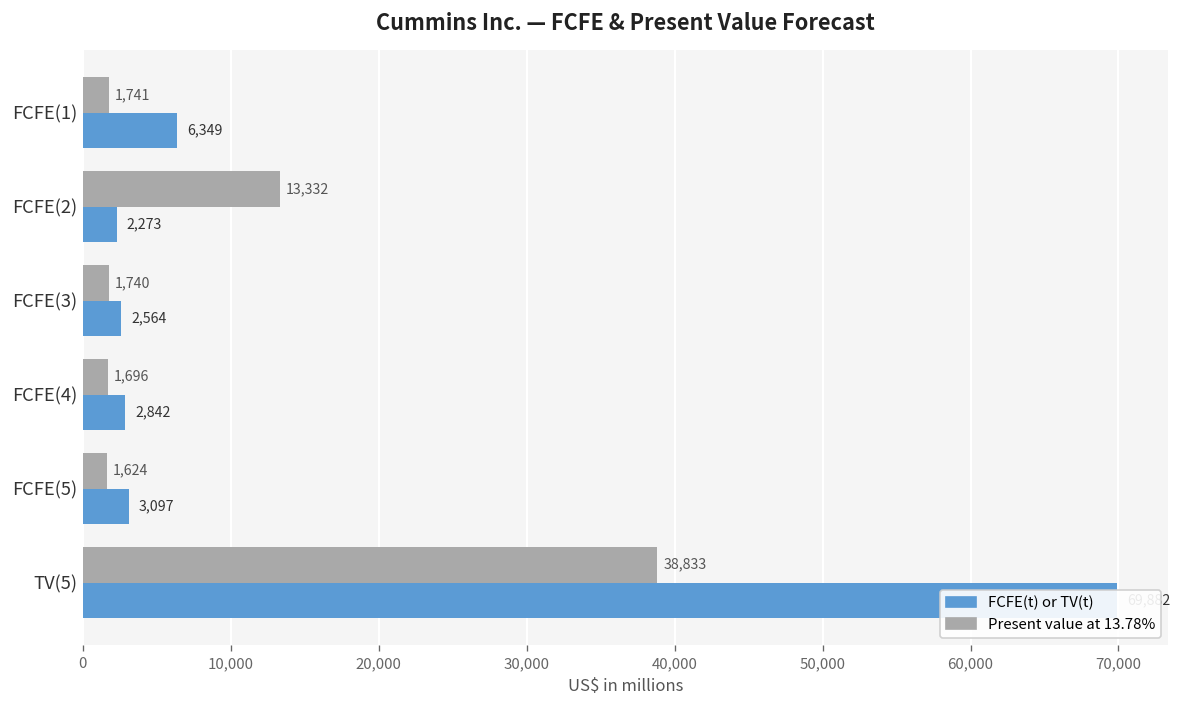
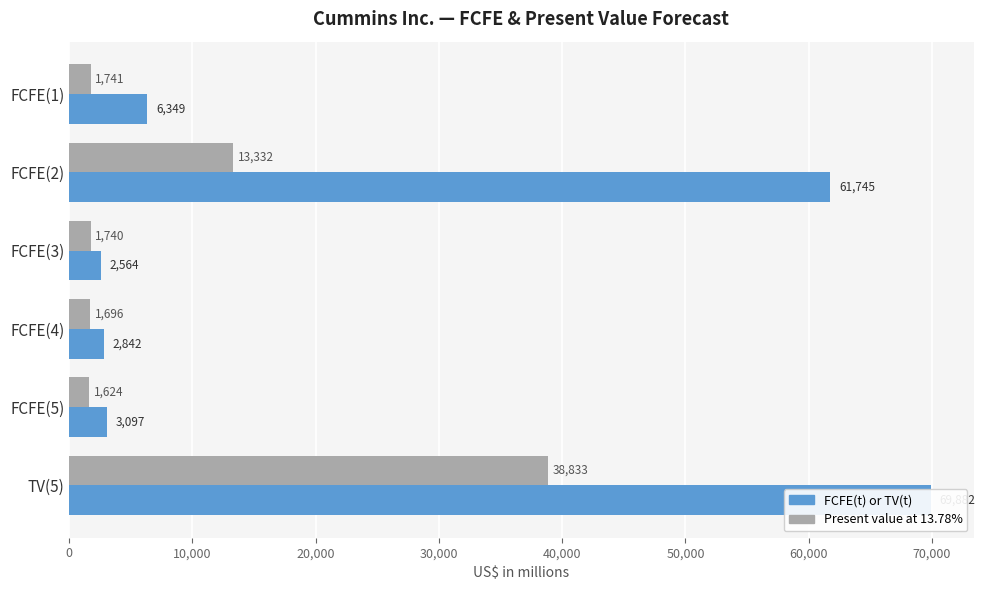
  {
    "FCFE(t) or TV(t)": {
      "FCFE(1)": "6,349",
-     "FCFE(2)": "2,273",
+     "FCFE(2)": "61,745",
      "FCFE(3)": "2,564",
      "FCFE(4)": "2,842",
      "FCFE(5)": "3,097"
    },
    "Present value at 13.78%": {
      "FCFE(1)": "1,741",
      "FCFE(2)": "13,332",
      "FCFE(3)": "1,740",
      "FCFE(4)": "1,696",
      "FCFE(5)": "1,624",
      "TV(5)": "38,833"
    }
  }
